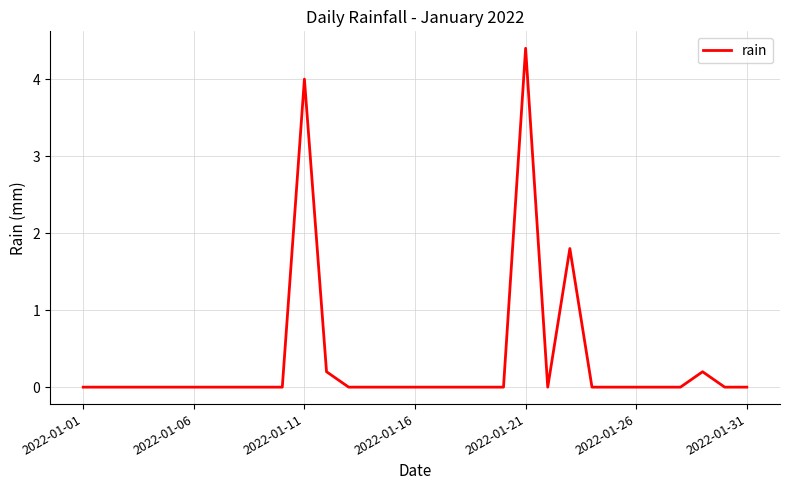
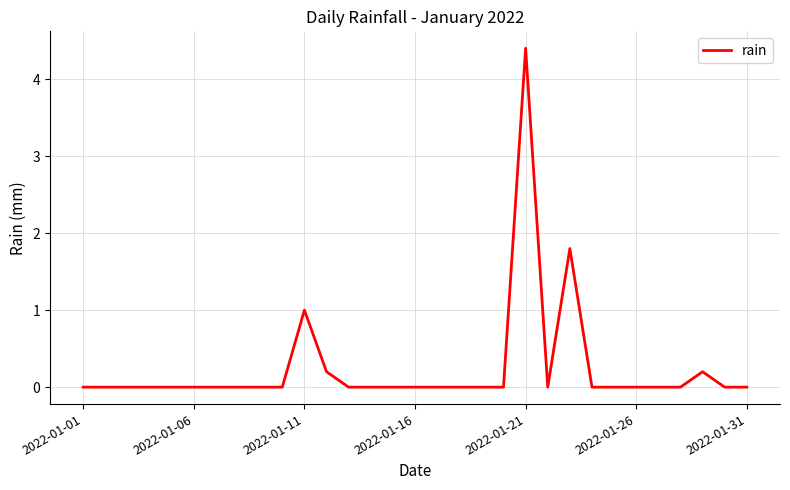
  {
    "2022-01-01": 0,
    "2022-01-06": 0,
-   "2022-01-11": 4,
+   "2022-01-11": 1,
    "2022-01-16": 0,
    "2022-01-21": 4.4,
    "2022-01-26": 0,
    "2022-01-31": 0
  }
